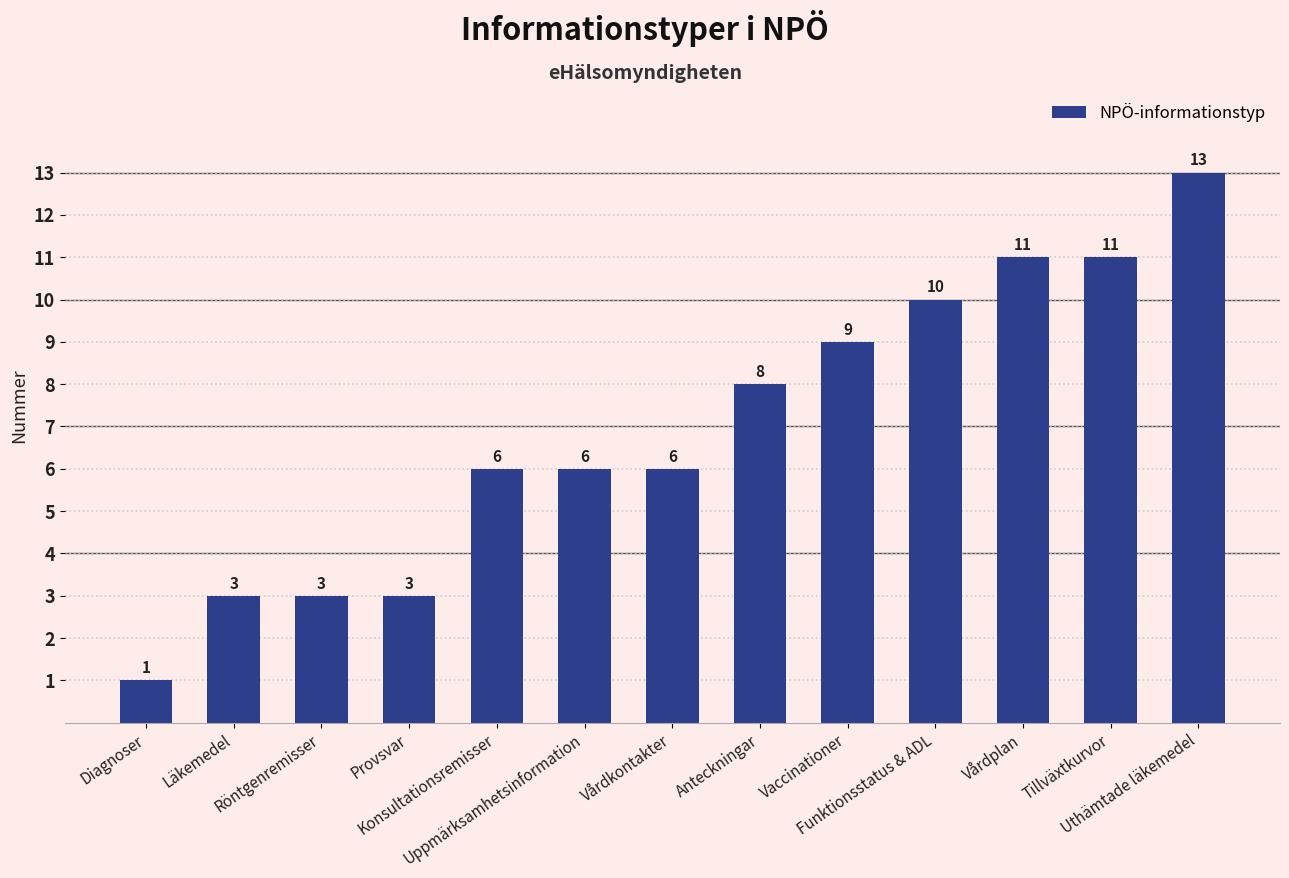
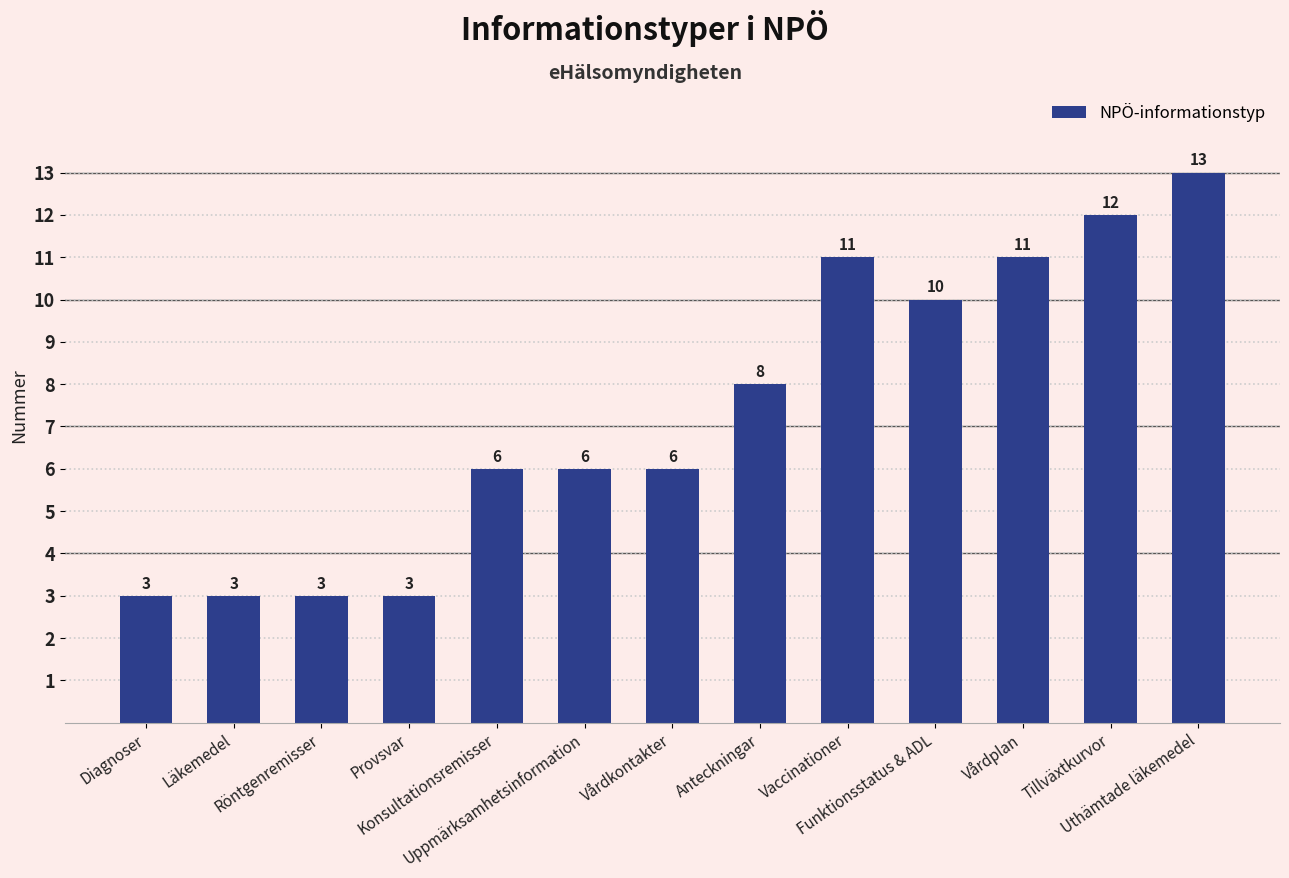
  {
-   "Diagnoser": 1,
+   "Diagnoser": 3,
    "Läkemedel": 3,
    "Röntgenremisser": 3,
    "Provsvar": 3,
    "Konsultationsremisser": 6,
    "Uppmärksamhetsinformation": 6,
    "Vårdkontakter": 6,
    "Anteckningar": 8,
-   "Vaccinationer": 9,
+   "Vaccinationer": 11,
    "Funktionsstatus & ADL": 10,
    "Vårdplan": 11,
-   "Tillväxtkurvor": 11,
+   "Tillväxtkurvor": 12,
    "Uthämtade läkemedel": 13
  }
